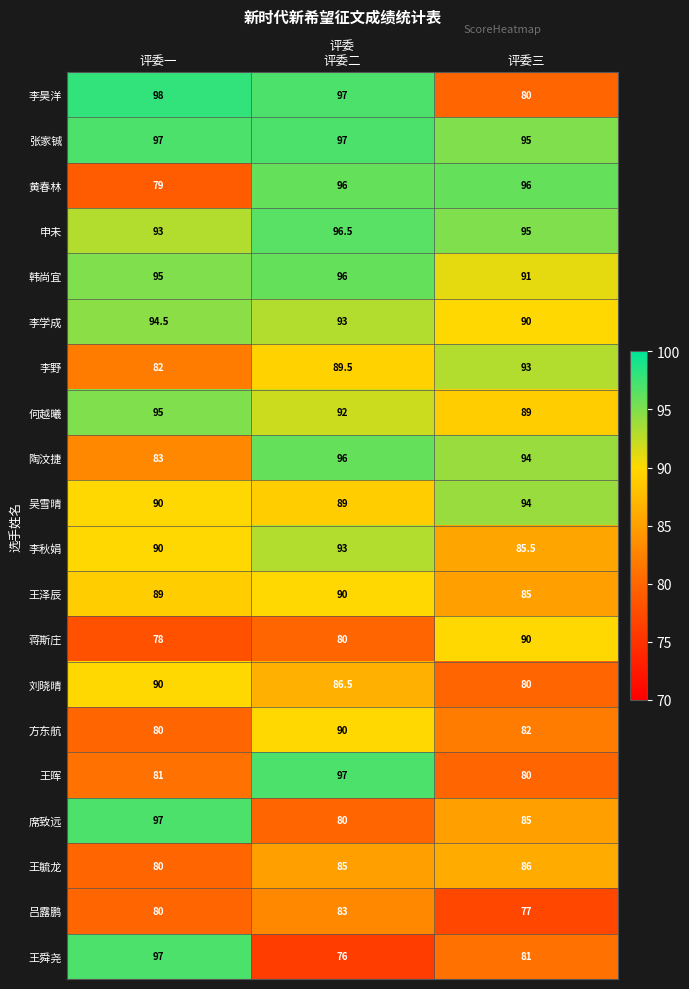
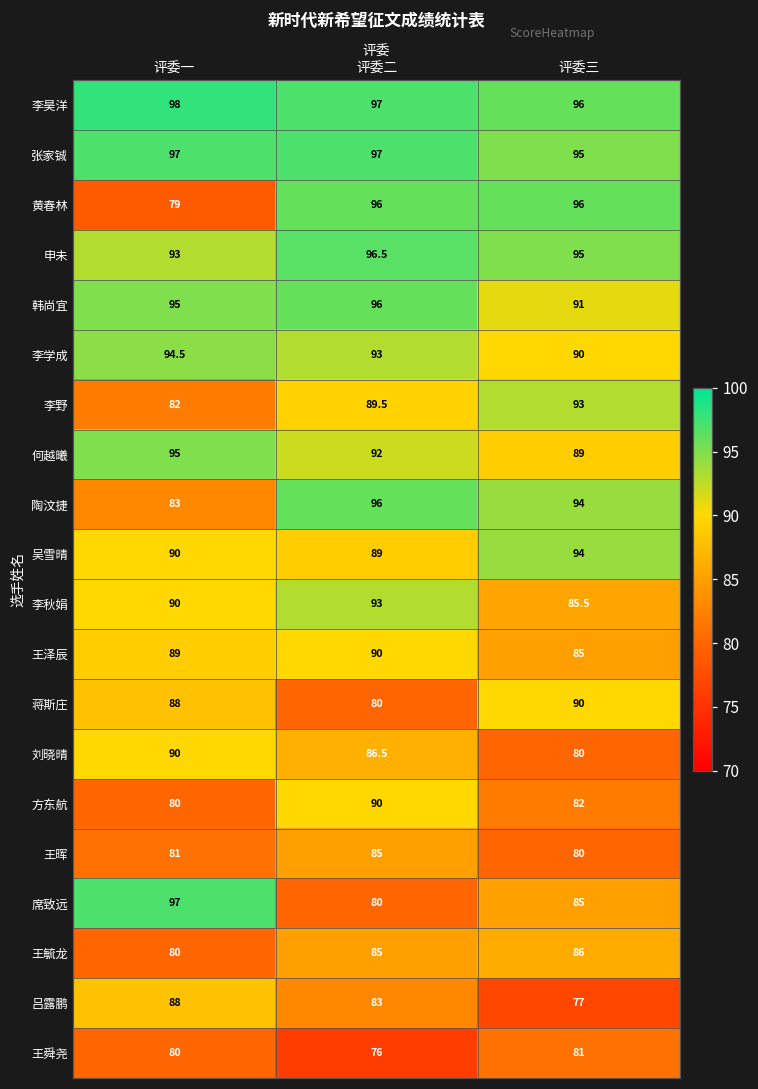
  {
    "李昊洋": {
      "评委一": 98,
      "评委二": 97,
-     "评委三": 80
+     "评委三": 96
    },
    "张家铖": {
      "评委一": 97,
      "评委二": 97,
      "评委三": 95
    },
    "黄春林": {
      "评委一": 79,
      "评委二": 96,
      "评委三": 96
    },
    "申未": {
      "评委一": 93,
      "评委二": 96.5,
      "评委三": 95
    },
    "韩尚宜": {
      "评委一": 95,
      "评委二": 96,
      "评委三": 91
    },
    "李学成": {
      "评委一": 94.5,
      "评委二": 93,
      "评委三": 90
    },
    "李野": {
      "评委一": 82,
      "评委二": 89.5,
      "评委三": 93
    },
    "何越曦": {
      "评委一": 95,
      "评委二": 92,
      "评委三": 89
    },
    "陶汶捷": {
      "评委一": 83,
      "评委二": 96,
      "评委三": 94
    },
    "吴雪晴": {
      "评委一": 90,
      "评委二": 89,
      "评委三": 94
    },
    "李秋娟": {
      "评委一": 90,
      "评委二": 93,
      "评委三": 85.5
    },
    "王泽辰": {
      "评委一": 89,
      "评委二": 90,
      "评委三": 85
    },
    "蒋斯庄": {
-     "评委一": 78,
+     "评委一": 88,
      "评委二": 80,
      "评委三": 90
    },
    "刘晓晴": {
      "评委一": 90,
      "评委二": 86.5,
      "评委三": 80
    },
    "方东航": {
      "评委一": 80,
      "评委二": 90,
      "评委三": 82
    },
    "王晖": {
      "评委一": 81,
-     "评委二": 97,
+     "评委二": 85,
      "评委三": 80
    },
    "席致远": {
      "评委一": 97,
      "评委二": 80,
      "评委三": 85
    },
    "王毓龙": {
      "评委一": 80,
      "评委二": 85,
      "评委三": 86
    },
    "吕露鹏": {
-     "评委一": 80,
+     "评委一": 88,
      "评委二": 83,
      "评委三": 77
    },
    "王舜尧": {
-     "评委一": 97,
+     "评委一": 80,
      "评委二": 76,
      "评委三": 81
    }
  }
